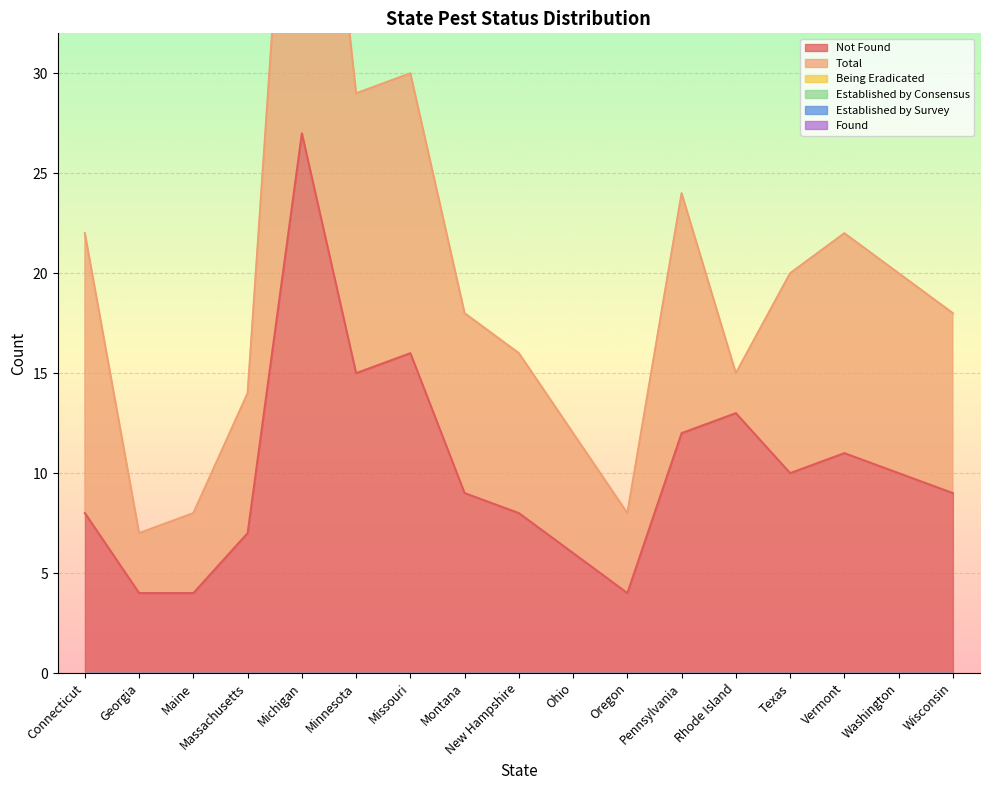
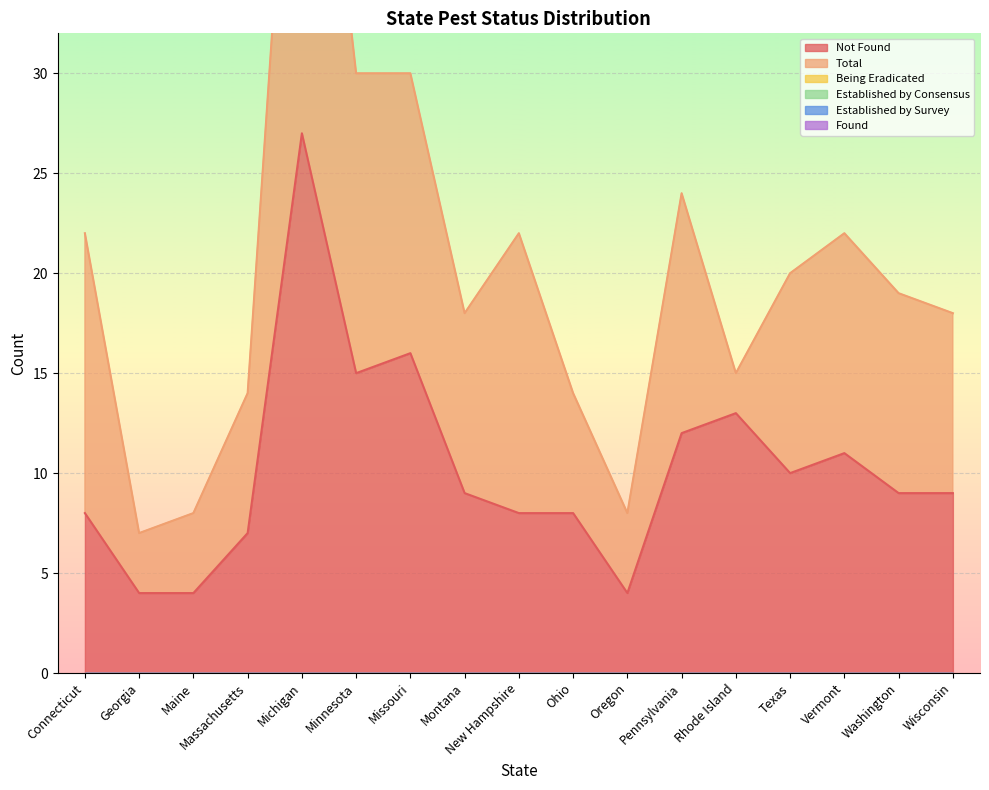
  {
    "Not Found": {
      "Connecticut": 8,
      "Georgia": 4,
      "Maine": 4,
      "Massachusetts": 7,
      "Michigan": 27,
      "Minnesota": 15,
      "Missouri": 16,
      "Montana": 9,
      "New Hampshire": 8,
-     "Ohio": 6,
+     "Ohio": 8,
      "Oregon": 4,
      "Pennsylvania": 12,
      "Rhode Island": 13,
      "Texas": 10,
      "Vermont": 11,
-     "Washington": 10,
+     "Washington": 9,
      "Wisconsin": 9
    },
    "Total": {
      "Connecticut": 14,
      "Georgia": 3,
      "Maine": 4,
      "Massachusetts": 7,
-     "Minnesota": 14,
+     "Minnesota": 15,
      "Missouri": 14,
      "Montana": 9,
-     "New Hampshire": 8,
+     "New Hampshire": 14,
      "Ohio": 6,
      "Oregon": 4,
      "Pennsylvania": 12,
      "Rhode Island": 2,
      "Texas": 10,
      "Vermont": 11,
      "Washington": 10,
      "Wisconsin": 9
    },
    "Found": {
      "Connecticut": 0,
      "Georgia": 0,
      "Maine": 0,
      "Massachusetts": 0,
      "Michigan": 0,
      "Minnesota": 0,
      "Missouri": 0,
      "Montana": 0,
      "New Hampshire": 0,
      "Ohio": 0,
      "Oregon": 0,
      "Pennsylvania": 0,
      "Rhode Island": 0,
      "Texas": 0,
      "Vermont": 0,
      "Washington": 0,
      "Wisconsin": 0
    }
  }
